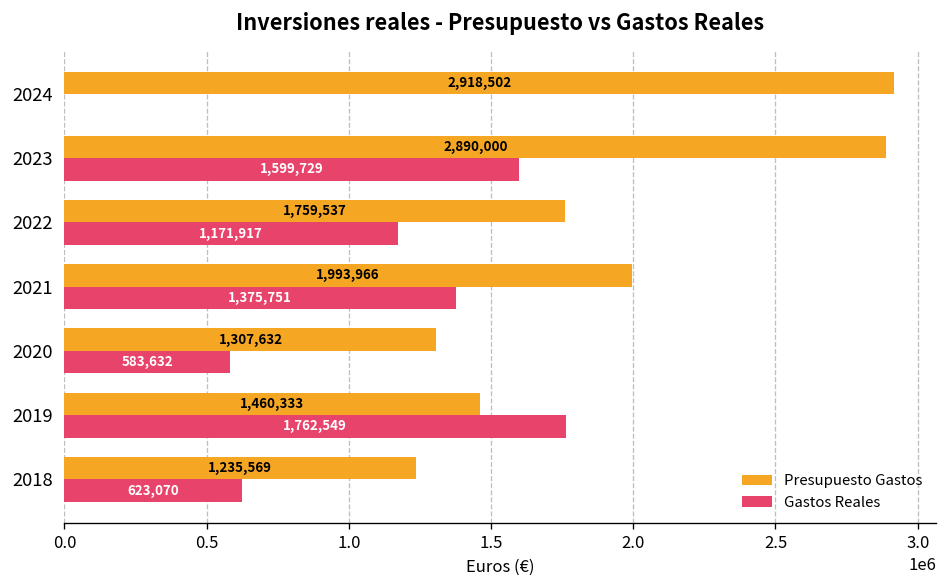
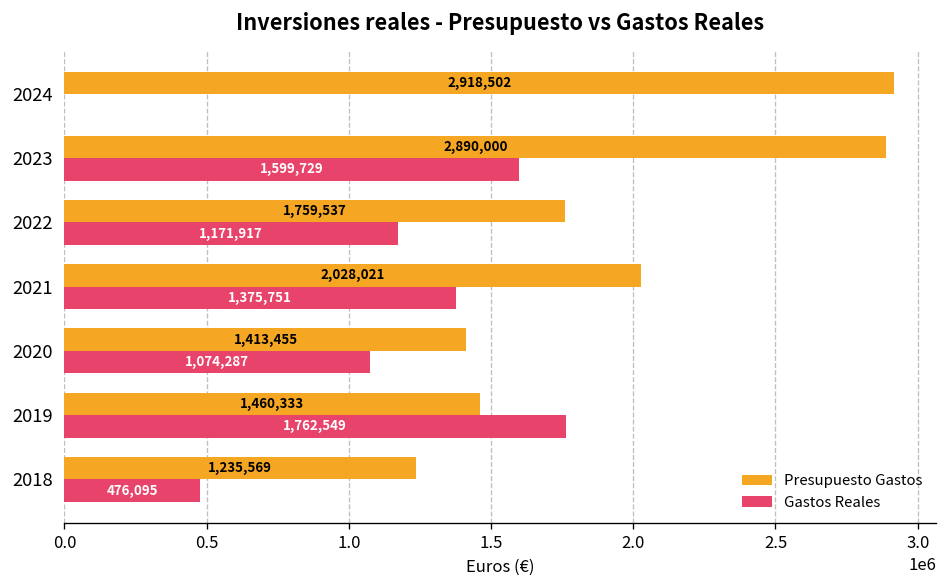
  {
    "Presupuesto Gastos": {
      "2024": "2,918,502",
      "2023": "2,890,000",
      "2022": "1,759,537",
-     "2021": "1,993,966",
-     "2020": "1,307,632",
+     "2021": "2,028,021",
+     "2020": "1,413,455",
      "2019": "1,460,333",
      "2018": "1,235,569"
    },
    "Gastos Reales": {
      "2023": "1,599,729",
      "2022": "1,171,917",
      "2021": "1,375,751",
-     "2020": "583,632",
+     "2020": "1,074,287",
      "2019": "1,762,549",
-     "2018": "623,070"
+     "2018": "476,095"
    }
  }
